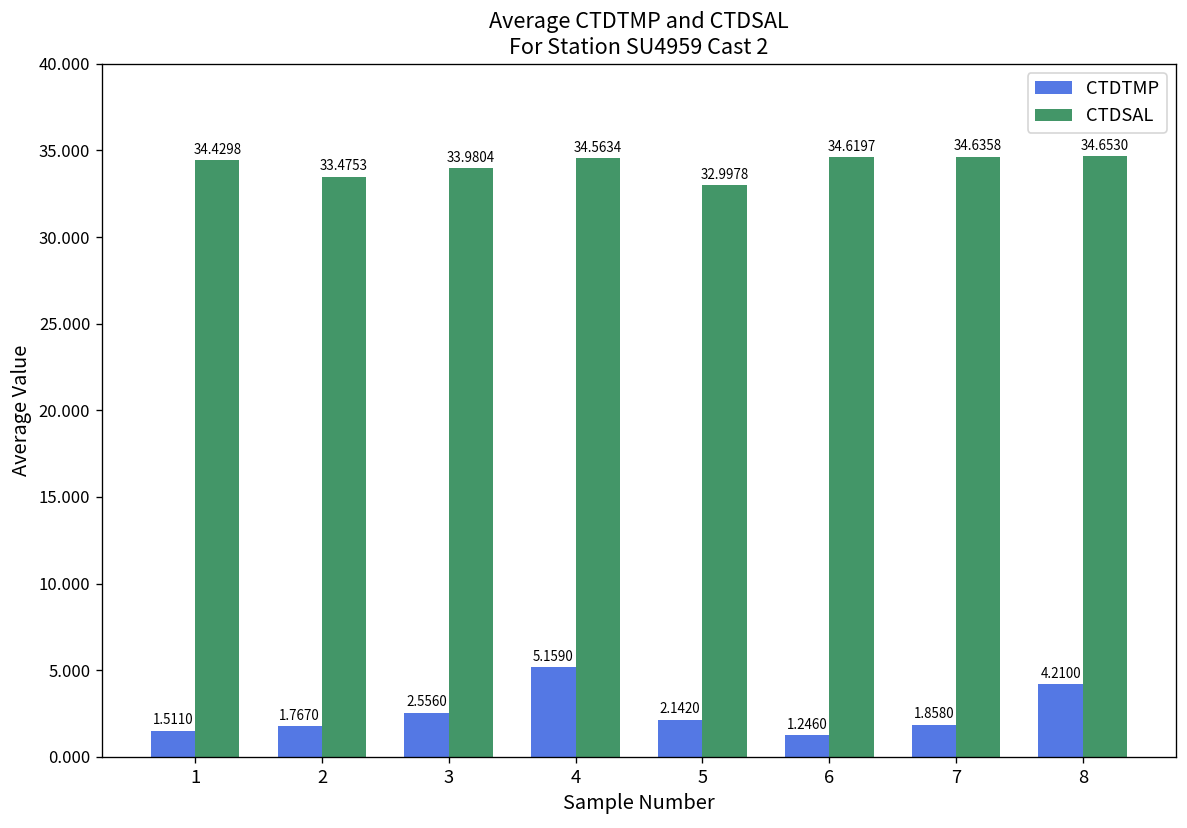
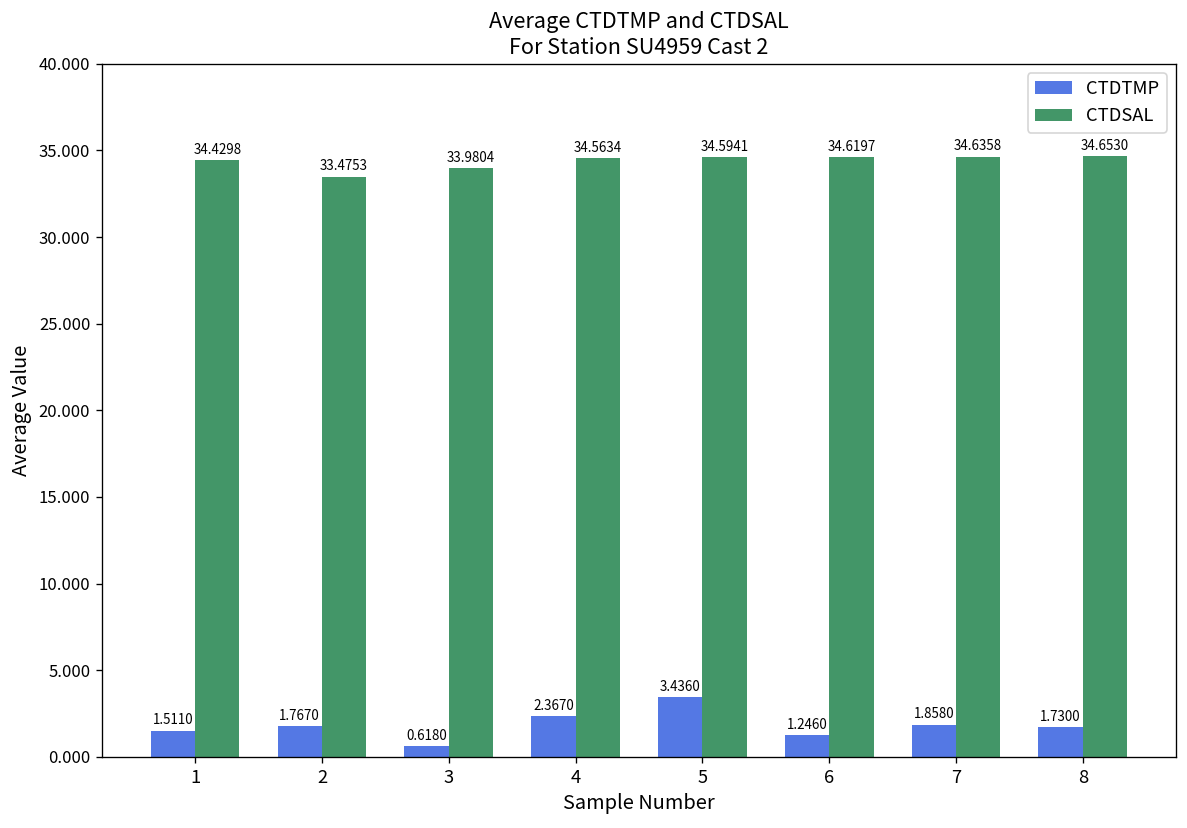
  {
    "CTDTMP": {
      "1": 1.5110,
      "2": 1.7670,
-     "3": 2.5560,
-     "4": 5.1590,
-     "5": 2.1420,
+     "3": 0.6180,
+     "4": 2.3670,
+     "5": 3.4360,
      "6": 1.2460,
      "7": 1.8580,
-     "8": 4.2100
+     "8": 1.7300
    },
    "CTDSAL": {
      "1": 34.4298,
      "2": 33.4753,
      "3": 33.9804,
      "4": 34.5634,
-     "5": 32.9978,
+     "5": 34.5941,
      "6": 34.6197,
      "7": 34.6358,
      "8": 34.6530
    }
  }
